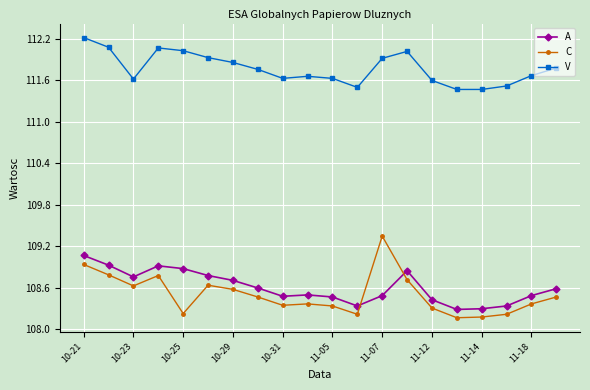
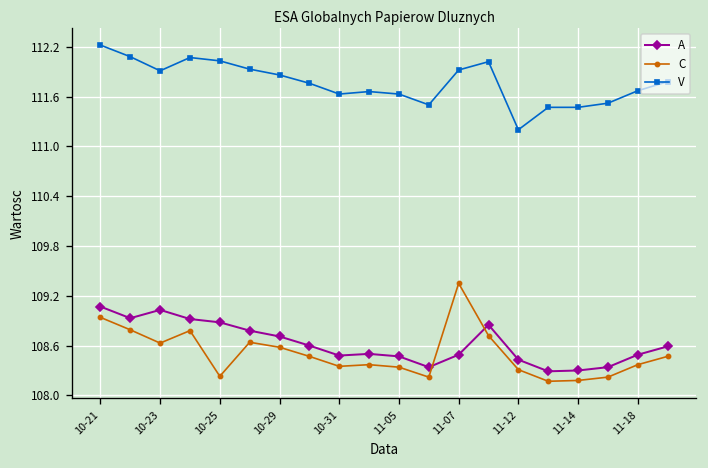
  {
    "A": {
      "10-21": 109.1,
-     "10-23": 108.8,
+     "10-23": 109.0,
      "10-25": 108.9,
      "10-29": 108.7,
      "10-31": 108.5,
      "11-05": 108.5,
      "11-07": 108.5,
      "11-12": 108.4,
      "11-14": 108.3,
      "11-18": 108.5
    },
    "C": {
      "10-21": 108.9,
      "10-23": 108.6,
      "10-25": 108.2,
      "10-29": 108.6,
      "10-31": 108.4,
      "11-05": 108.3,
      "11-07": 109.4,
      "11-12": 108.3,
      "11-14": 108.2,
      "11-18": 108.4
    },
    "V": {
      "10-21": 112.2,
-     "10-23": 111.6,
+     "10-23": 111.9,
      "10-25": 112.0,
      "10-29": 111.9,
      "10-31": 111.6,
      "11-05": 111.6,
      "11-07": 111.9,
-     "11-12": 111.6,
+     "11-12": 111.2,
      "11-14": 111.5,
      "11-18": 111.7
    }
  }
